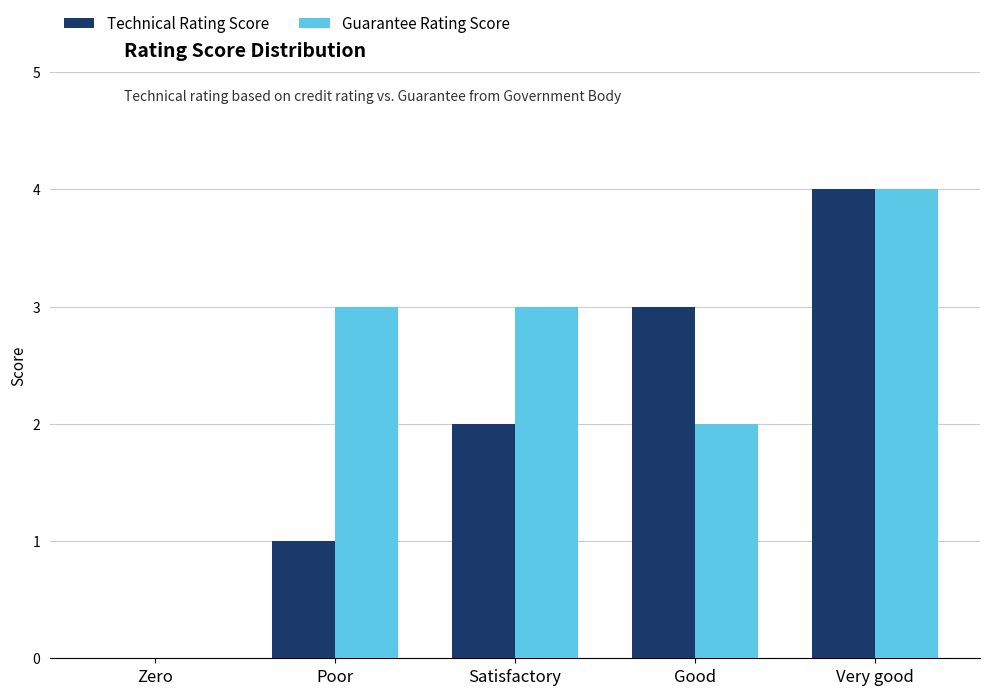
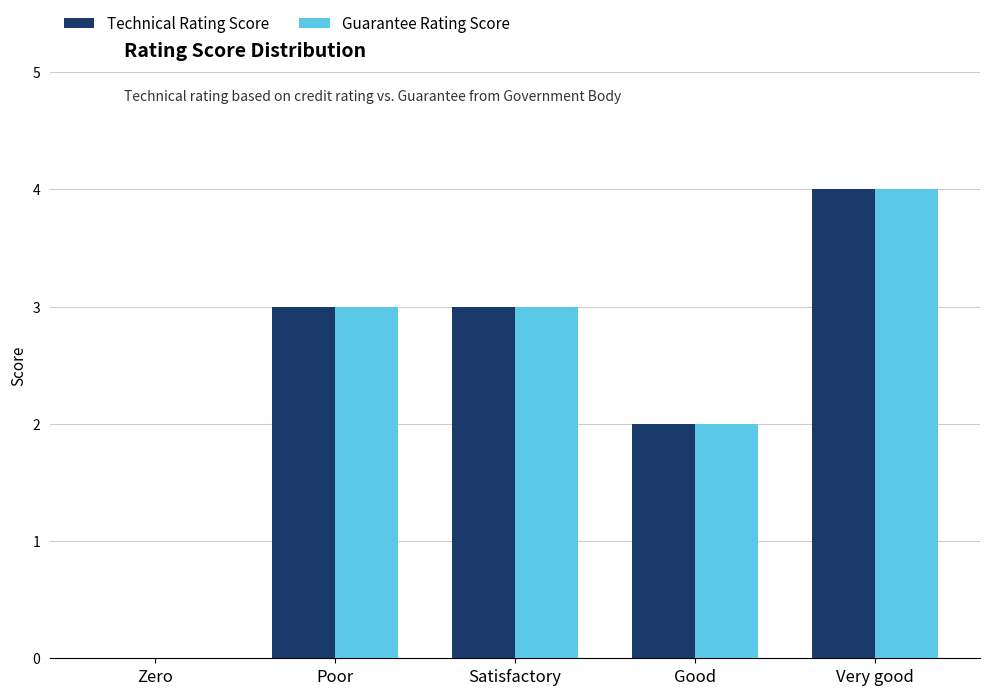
  {
    "Technical Rating Score": {
      "Zero": 0,
-     "Poor": 1,
-     "Satisfactory": 2,
-     "Good": 3,
+     "Poor": 3,
+     "Satisfactory": 3,
+     "Good": 2,
      "Very good": 4
    },
    "Guarantee Rating Score": {
      "Zero": 0,
      "Poor": 3,
      "Satisfactory": 3,
      "Good": 2,
      "Very good": 4
    }
  }
